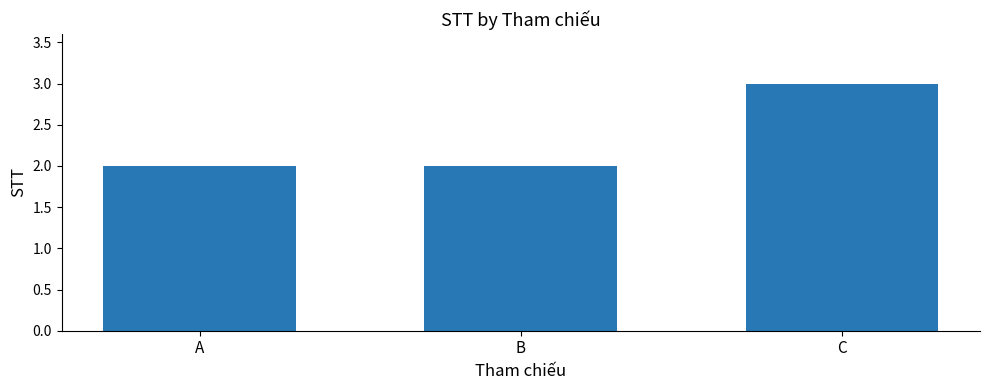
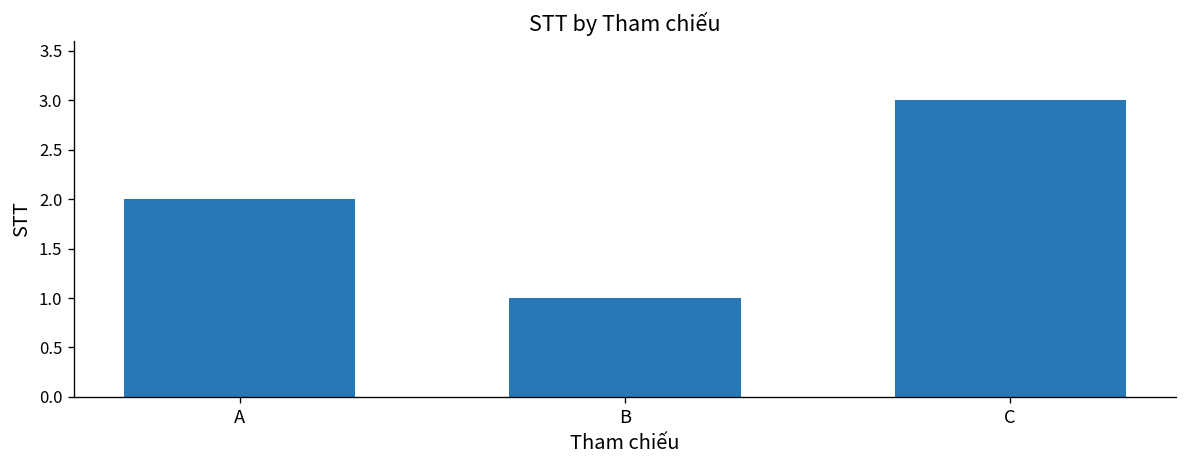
  {
    "A": 2,
-   "B": 2,
+   "B": 1,
    "C": 3
  }
